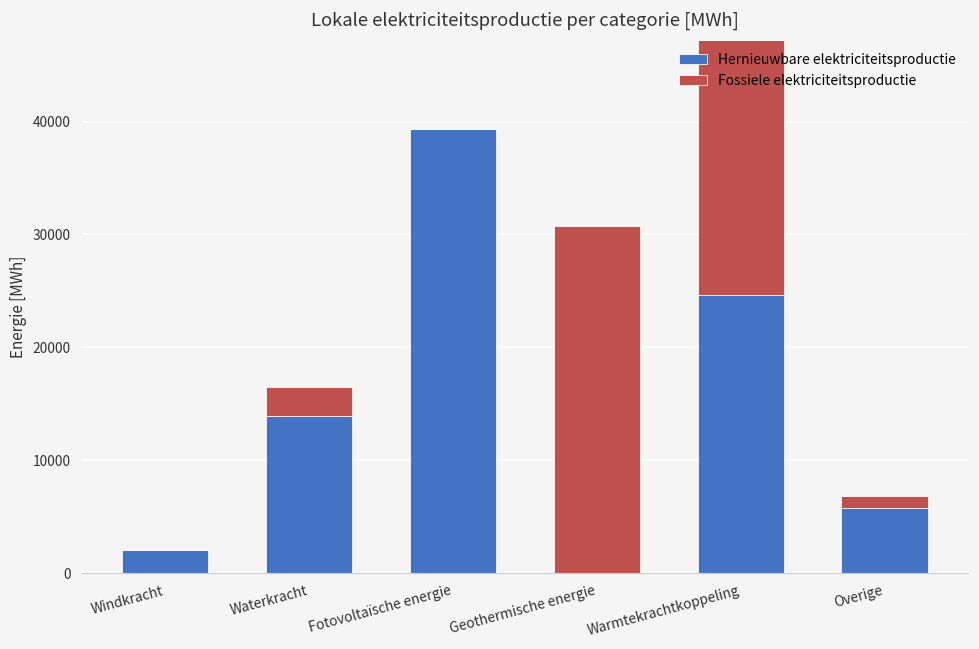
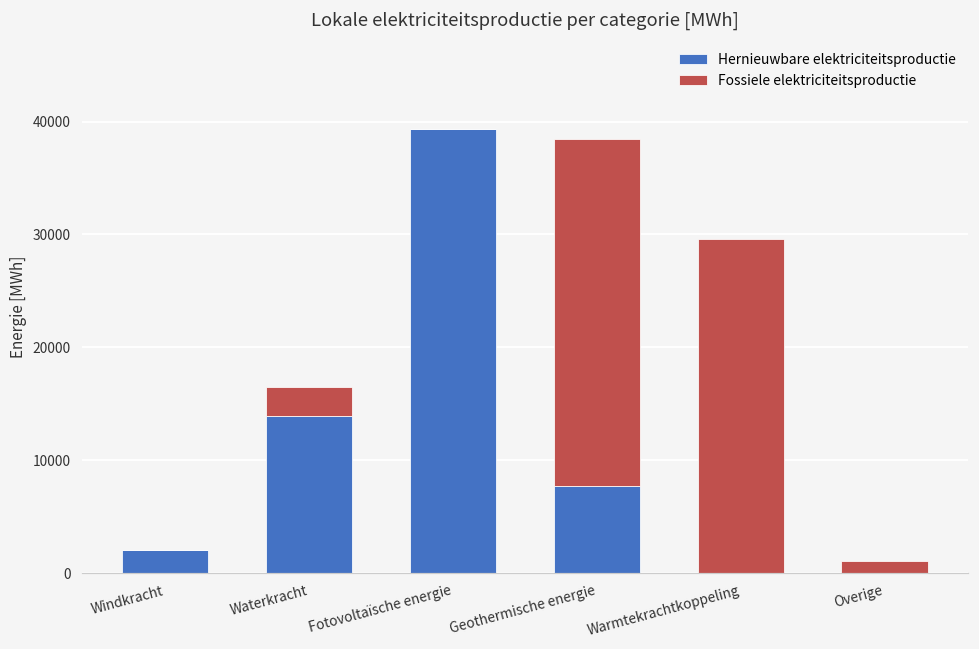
  {
    "Hernieuwbare elektriciteitsproductie": {
      "Windkracht": 2100,
      "Waterkracht": 13900,
      "Fotovoltaïsche energie": 39300,
-     "Geothermische energie": 0,
-     "Warmtekrachtkoppeling": 24600,
-     "Overige": 5800
+     "Geothermische energie": 7700,
+     "Warmtekrachtkoppeling": 0,
+     "Overige": 0
    },
    "Fossiele elektriciteitsproductie": {
      "Windkracht": 0,
      "Waterkracht": 2500,
      "Fotovoltaïsche energie": 0,
      "Geothermische energie": 30700,
      "Overige": 1100
    }
  }
